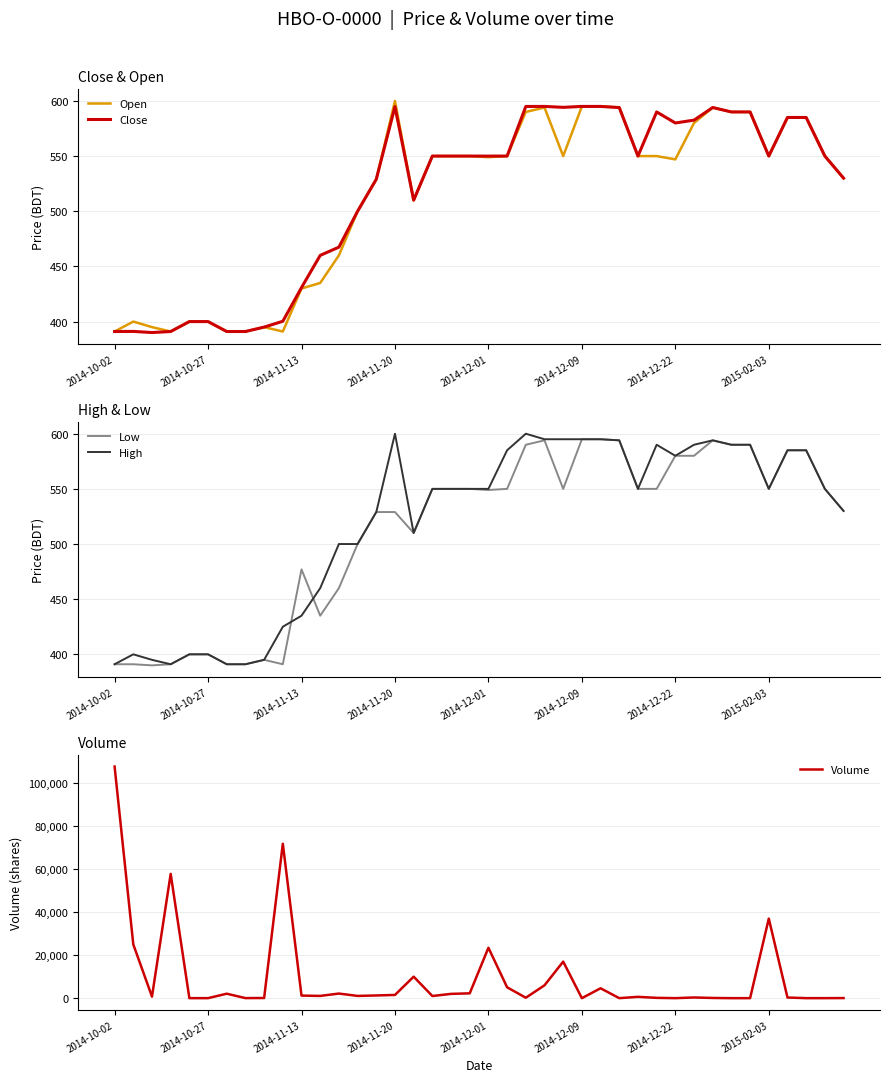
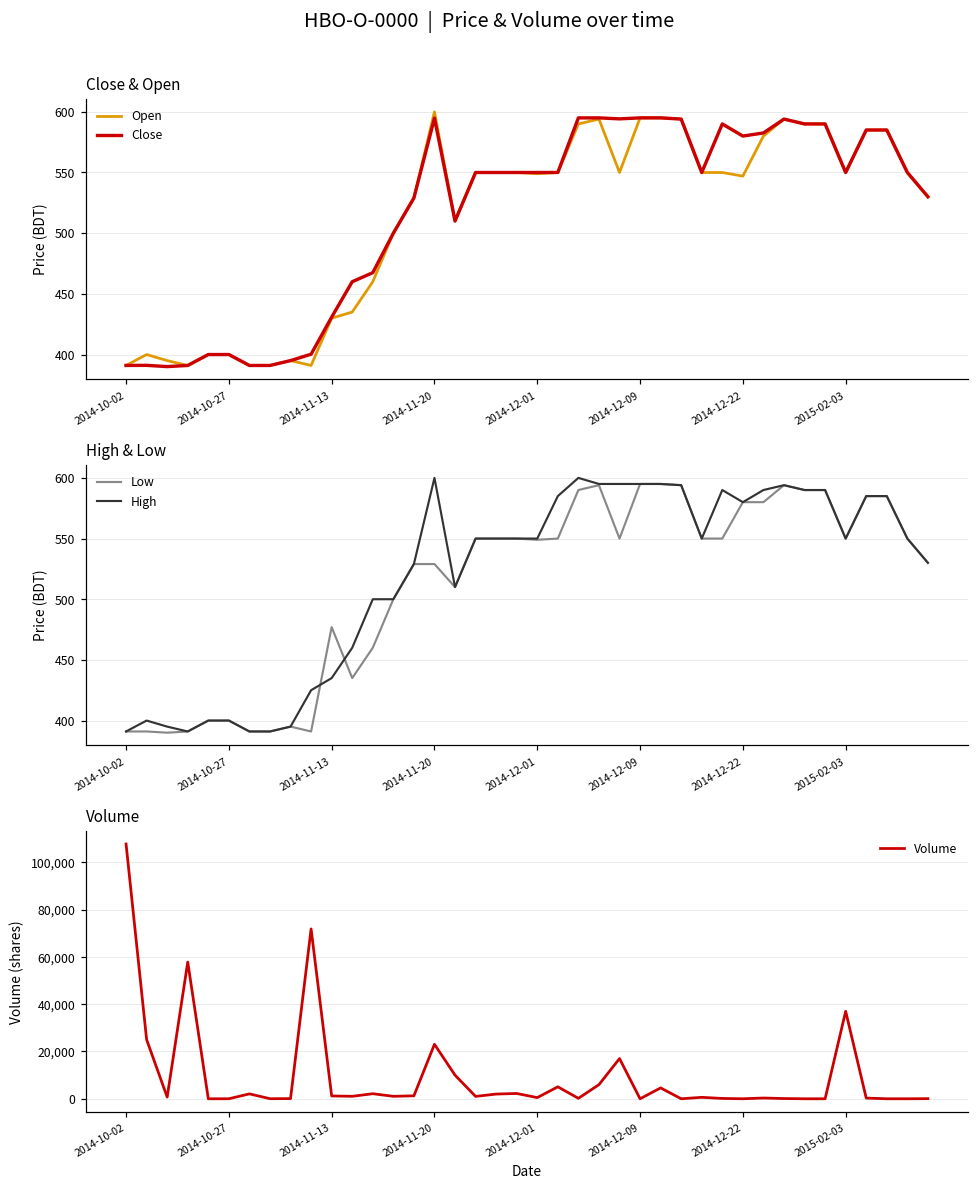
  {
    "Close & Open": {
      "Open": {
        "2014-11-20": "600",
        "2014-12-22": "547"
      },
      "Close": {
        "2014-11-20": "595",
        "2014-12-22": "580"
      }
    },
    "High & Low": {
      "Low": {
        "2014-11-13": "477",
        "2014-11-20": "529"
      },
      "High": {
        "2014-11-13": "435",
        "2014-11-20": "600"
      }
    },
    "Volume": {
      "2014-10-02": "108,000",
      "2014-10-27": "0",
      "2014-11-13": "1,000",
-     "2014-11-20": "2,000",
-     "2014-12-01": "23,000",
+     "2014-11-20": "23,000",
+     "2014-12-01": "1,000",
      "2014-12-09": "0",
      "2014-12-22": "0",
      "2015-02-03": "37,000"
    }
  }
